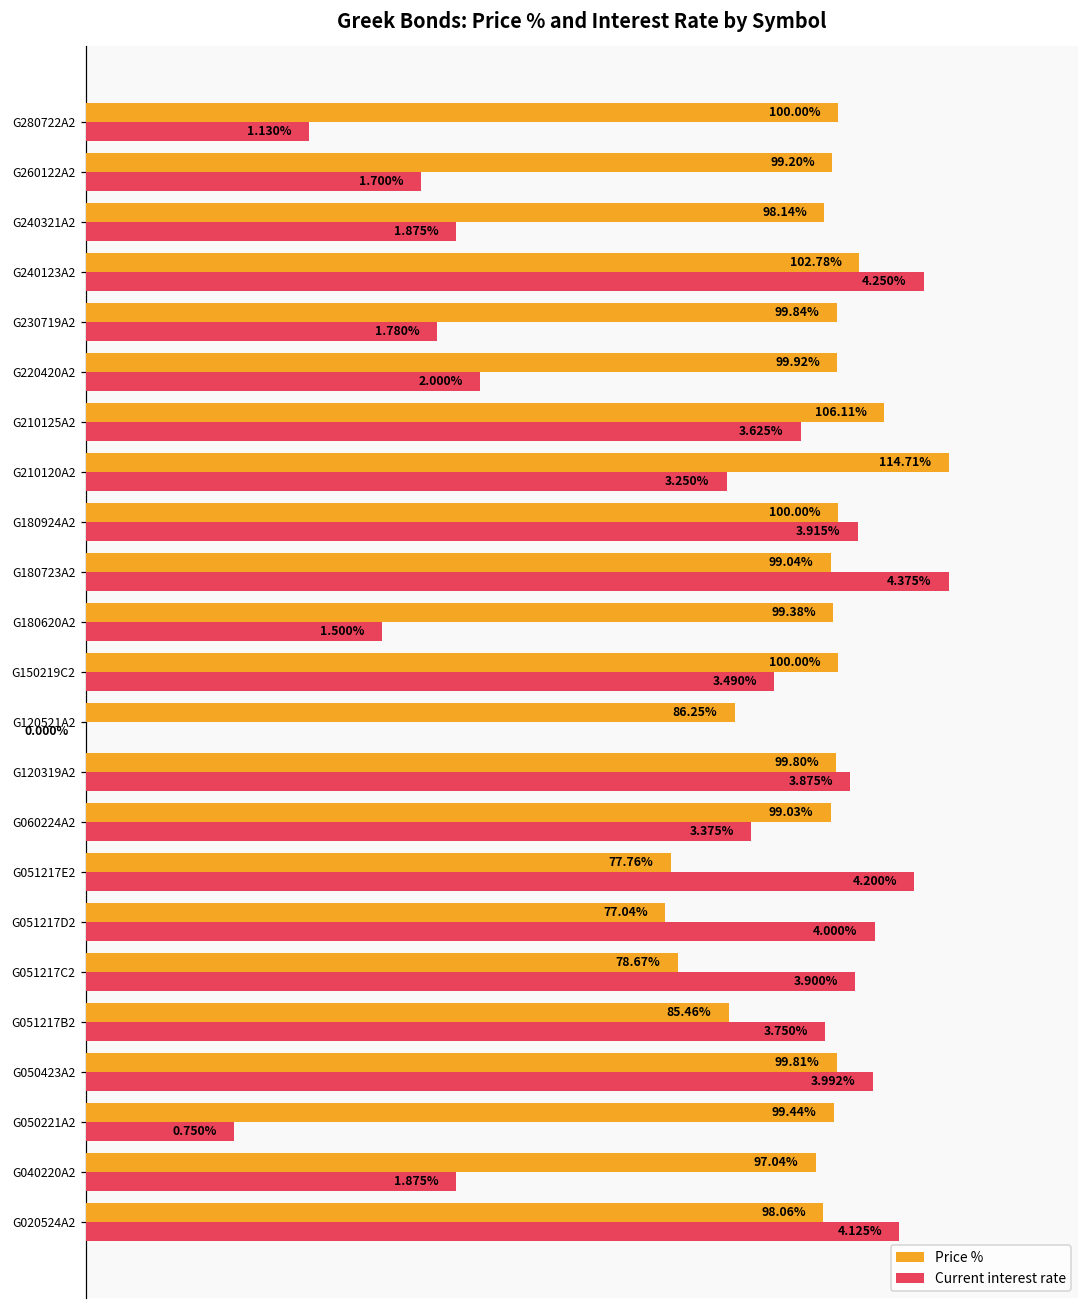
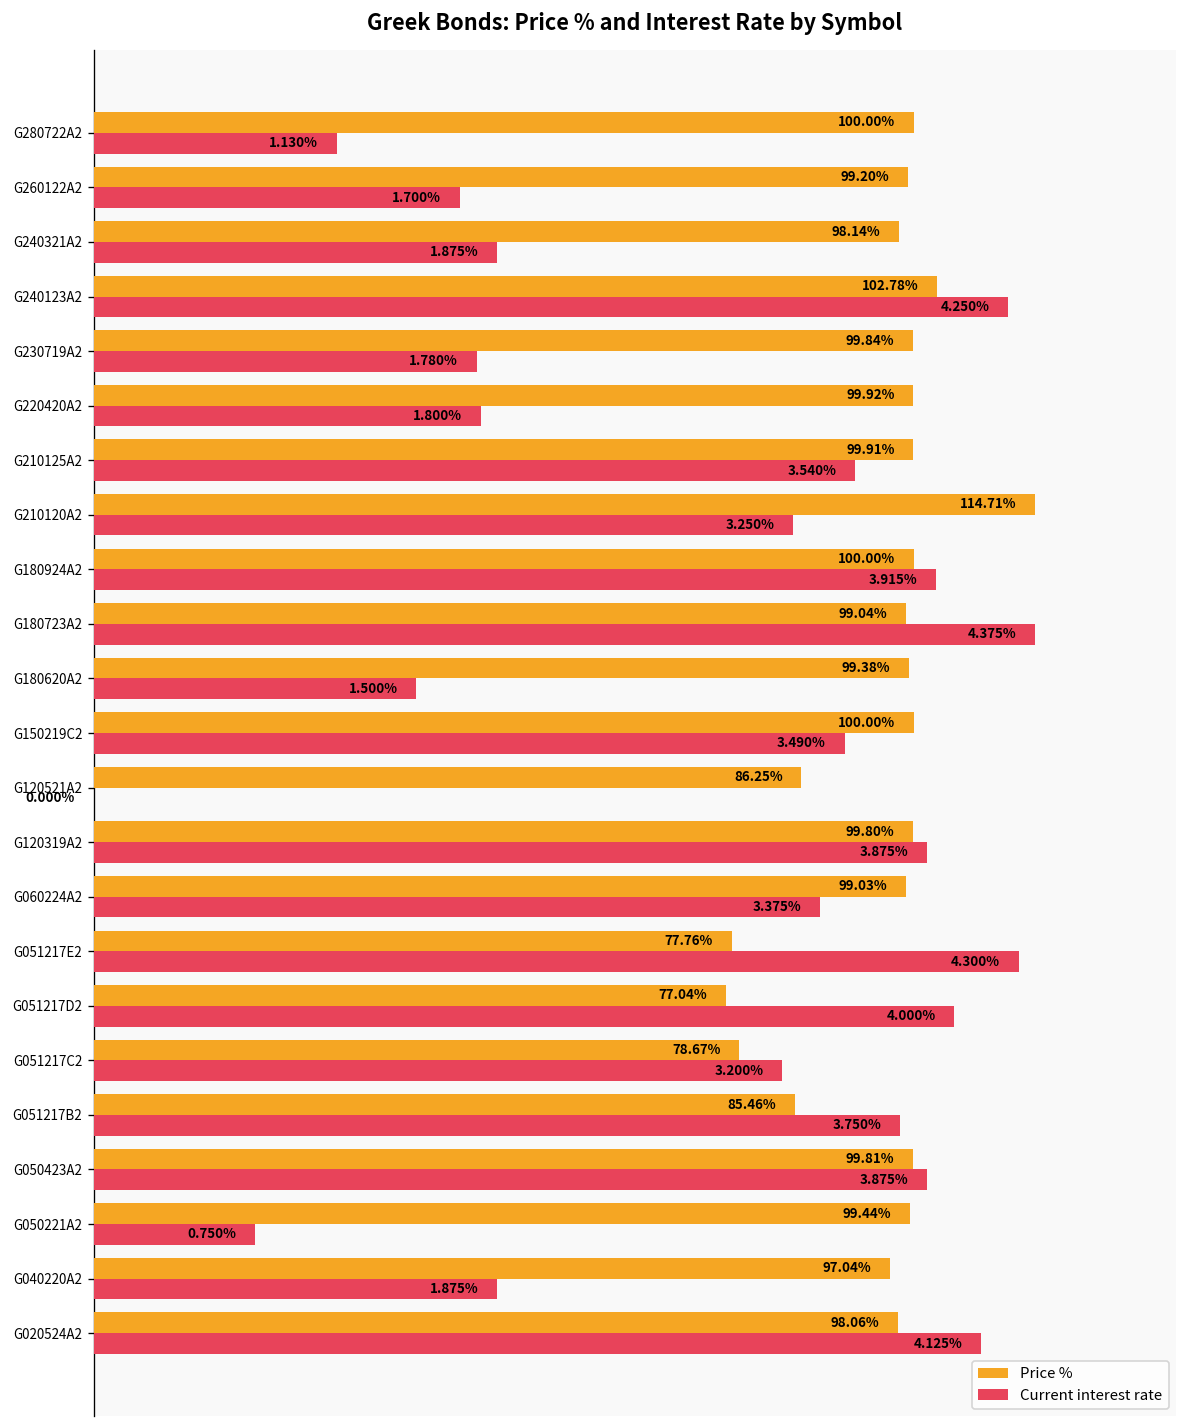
  {
    "Price %": {
-     "G210125A2": "106.11%"
+     "G210125A2": "99.91%"
    },
    "Current interest rate": {
-     "G220420A2": "2.000%",
-     "G210125A2": "3.625%",
+     "G220420A2": "1.800%",
+     "G210125A2": "3.540%",
      "G120521A2": "0.000%",
-     "G051217E2": "4.200%",
-     "G051217C2": "3.900%",
-     "G050423A2": "3.992%"
+     "G051217E2": "4.300%",
+     "G051217C2": "3.200%",
+     "G050423A2": "3.875%"
    }
  }
